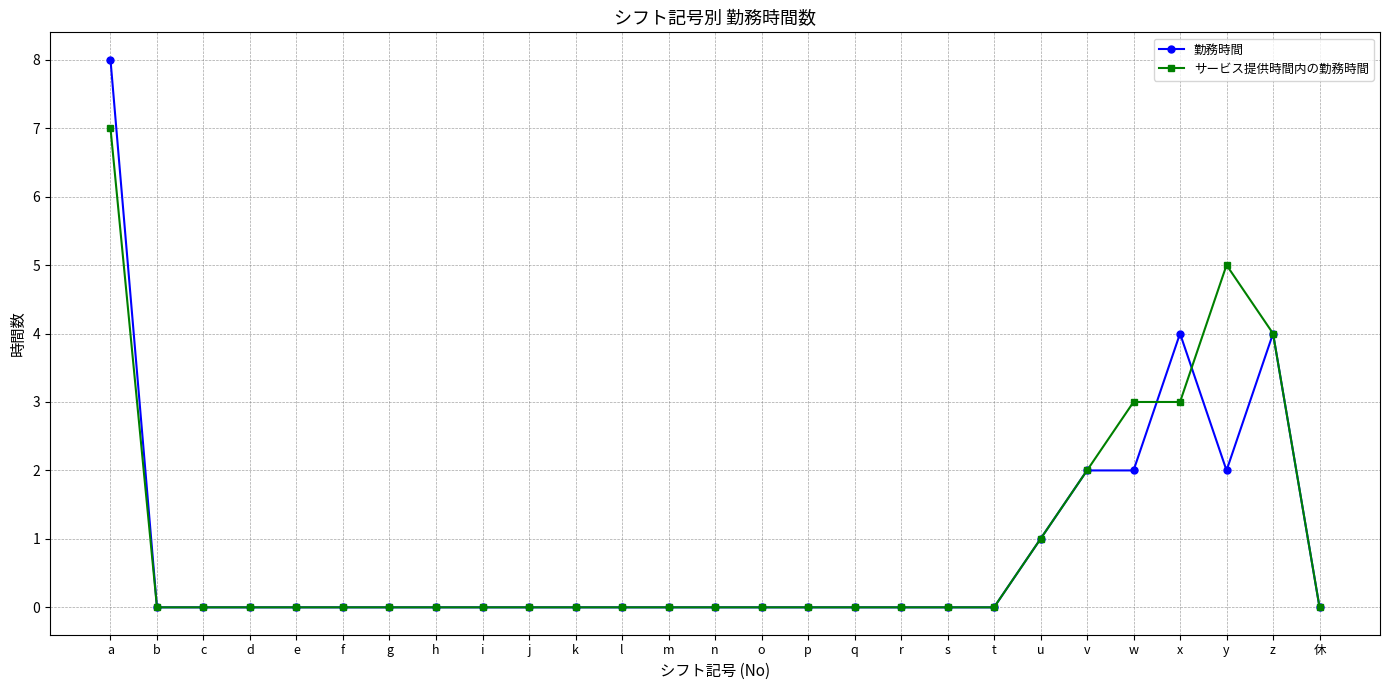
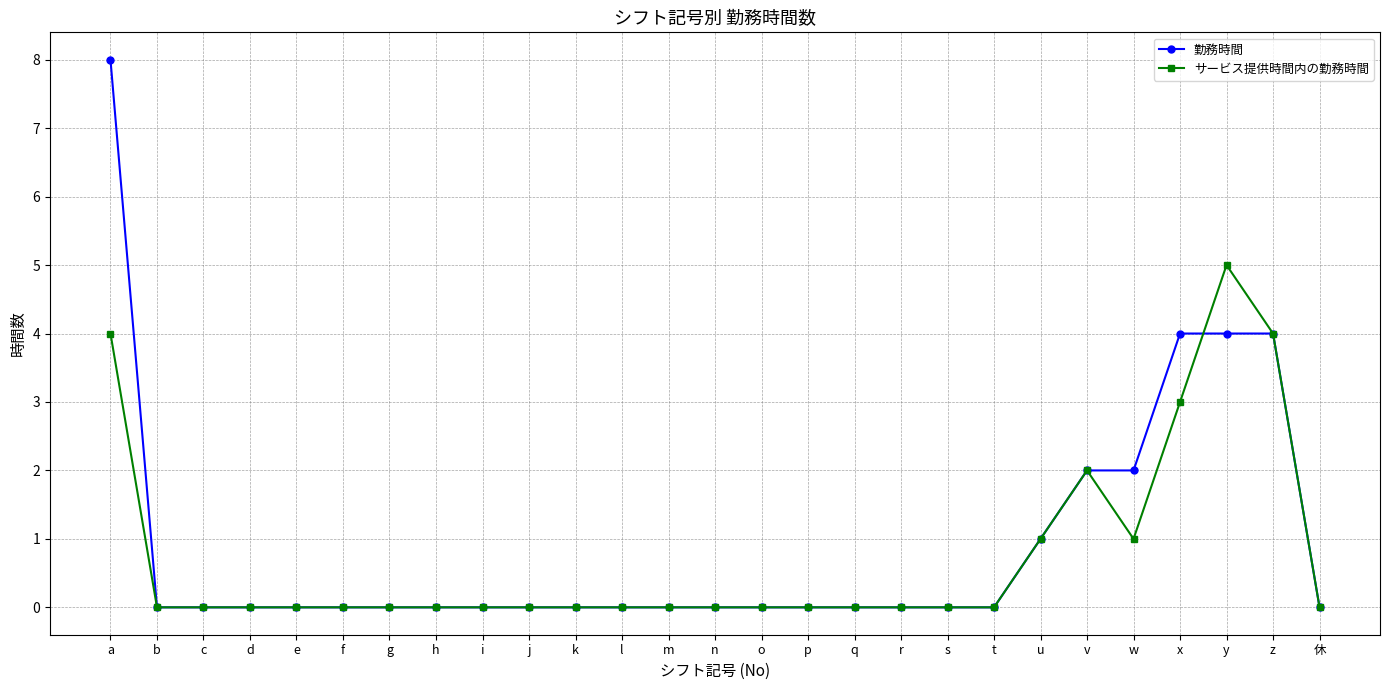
  {
    "勤務時間": {
      "a": 8,
      "w": 2,
      "x": 4,
-     "y": 2
+     "y": 4
    },
    "サービス提供時間内の勤務時間": {
-     "a": 7,
-     "w": 3,
+     "a": 4,
+     "w": 1,
      "x": 3,
      "y": 5
    }
  }
